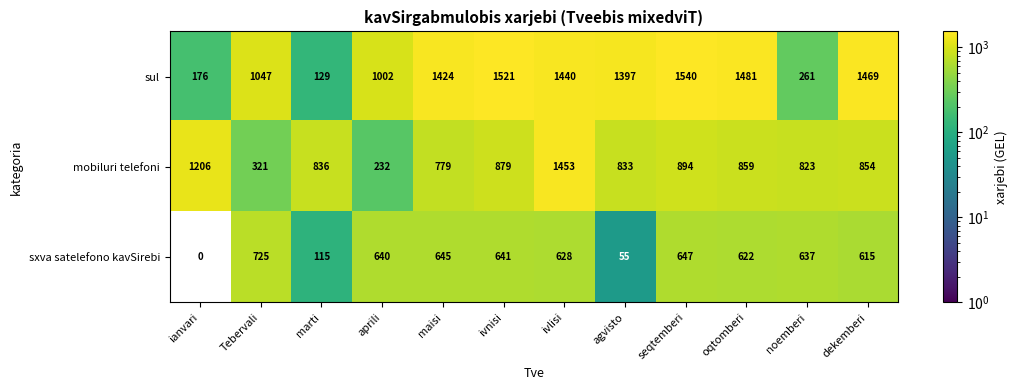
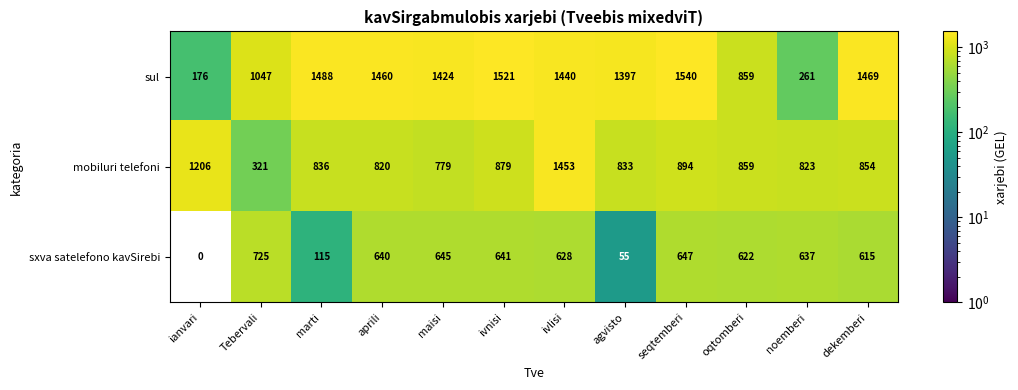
  {
    "sul": {
      "ianvari": 176,
      "Tebervali": 1047,
-     "marti": 129,
-     "aprili": 1002,
+     "marti": 1488,
+     "aprili": 1460,
      "maisi": 1424,
      "ivnisi": 1521,
      "ivlisi": 1440,
      "agvisto": 1397,
      "seqtemberi": 1540,
-     "oqtomberi": 1481,
+     "oqtomberi": 859,
      "noemberi": 261,
      "dekemberi": 1469
    },
    "mobiluri telefoni": {
      "ianvari": 1206,
      "Tebervali": 321,
      "marti": 836,
-     "aprili": 232,
+     "aprili": 820,
      "maisi": 779,
      "ivnisi": 879,
      "ivlisi": 1453,
      "agvisto": 833,
      "seqtemberi": 894,
      "oqtomberi": 859,
      "noemberi": 823,
      "dekemberi": 854
    },
    "sxva satelefono kavSirebi": {
      "ianvari": 0,
      "Tebervali": 725,
      "marti": 115,
      "aprili": 640,
      "maisi": 645,
      "ivnisi": 641,
      "ivlisi": 628,
      "agvisto": 55,
      "seqtemberi": 647,
      "oqtomberi": 622,
      "noemberi": 637,
      "dekemberi": 615
    }
  }
